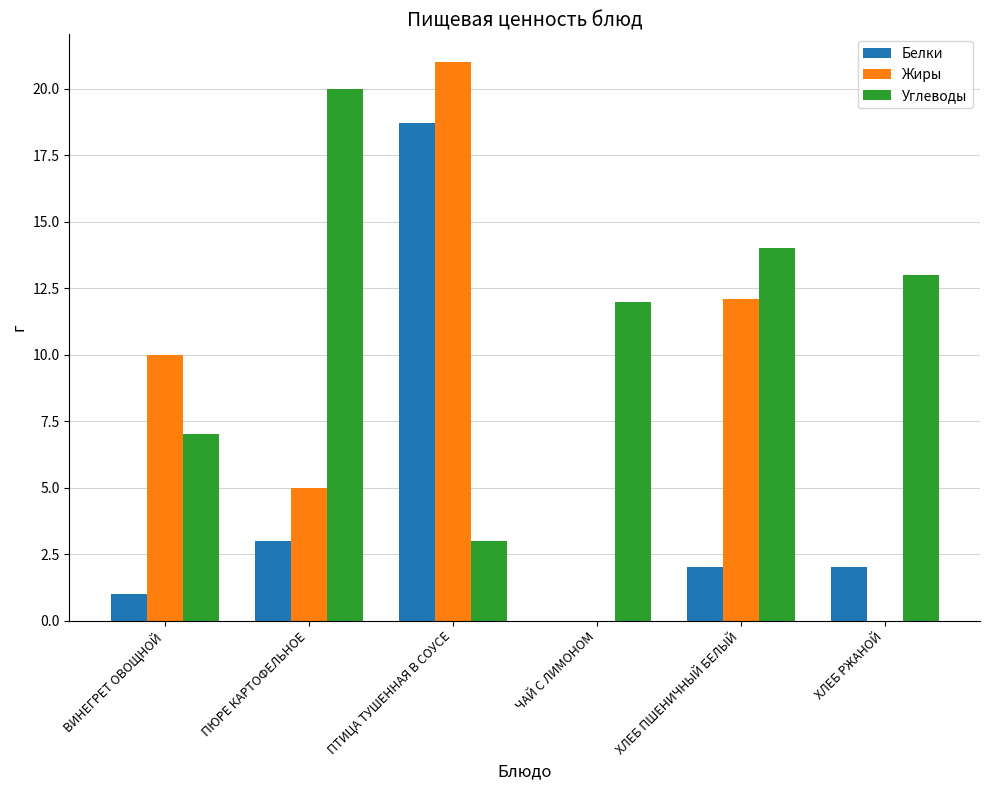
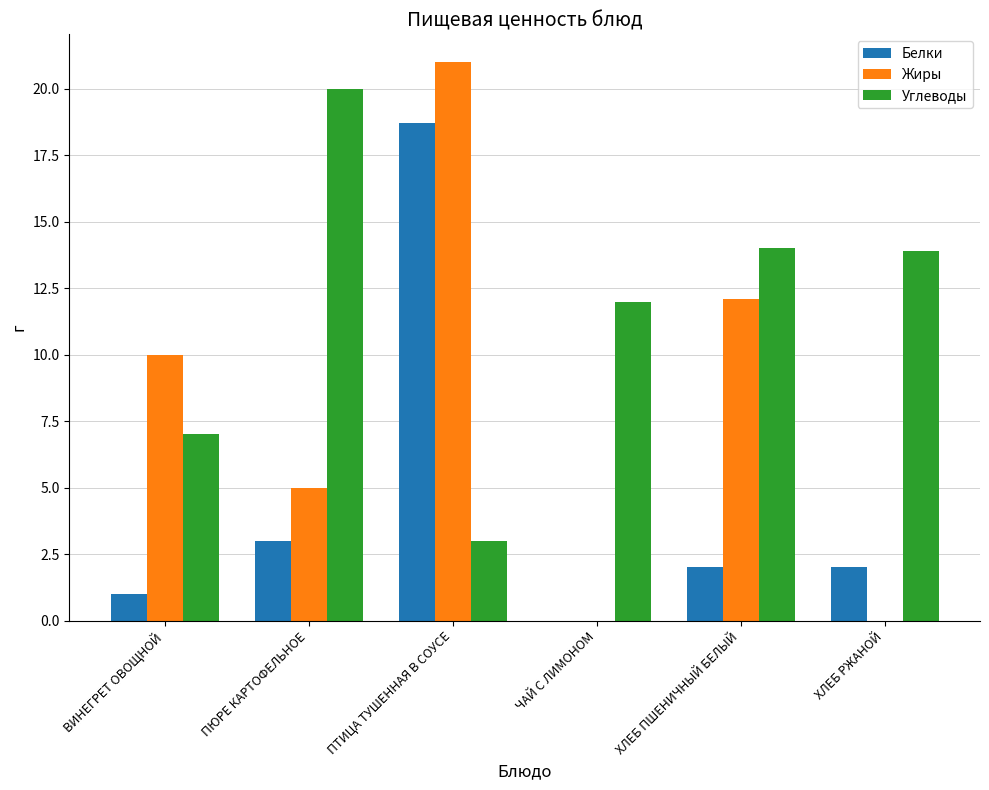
  {
    "Белки": {
      "ВИНЕГРЕТ ОВОЩНОЙ": 1.0,
      "ПЮРЕ КАРТОФЕЛЬНОЕ": 3.0,
      "ПТИЦА ТУШЕННАЯ В СОУСЕ": 18.7,
      "ЧАЙ С ЛИМОНОМ": 0.0,
      "ХЛЕБ ПШЕНИЧНЫЙ БЕЛЫЙ": 2.0,
      "ХЛЕБ РЖАНОЙ": 2.0
    },
    "Жиры": {
      "ВИНЕГРЕТ ОВОЩНОЙ": 10.0,
      "ПЮРЕ КАРТОФЕЛЬНОЕ": 5.0,
      "ПТИЦА ТУШЕННАЯ В СОУСЕ": 21.0,
      "ЧАЙ С ЛИМОНОМ": 0.0,
      "ХЛЕБ ПШЕНИЧНЫЙ БЕЛЫЙ": 12.1,
      "ХЛЕБ РЖАНОЙ": 0.0
    },
    "Углеводы": {
      "ВИНЕГРЕТ ОВОЩНОЙ": 7.0,
      "ПЮРЕ КАРТОФЕЛЬНОЕ": 20.0,
      "ПТИЦА ТУШЕННАЯ В СОУСЕ": 3.0,
      "ЧАЙ С ЛИМОНОМ": 12.0,
      "ХЛЕБ ПШЕНИЧНЫЙ БЕЛЫЙ": 14.0,
-     "ХЛЕБ РЖАНОЙ": 13.0
+     "ХЛЕБ РЖАНОЙ": 13.9
    }
  }
